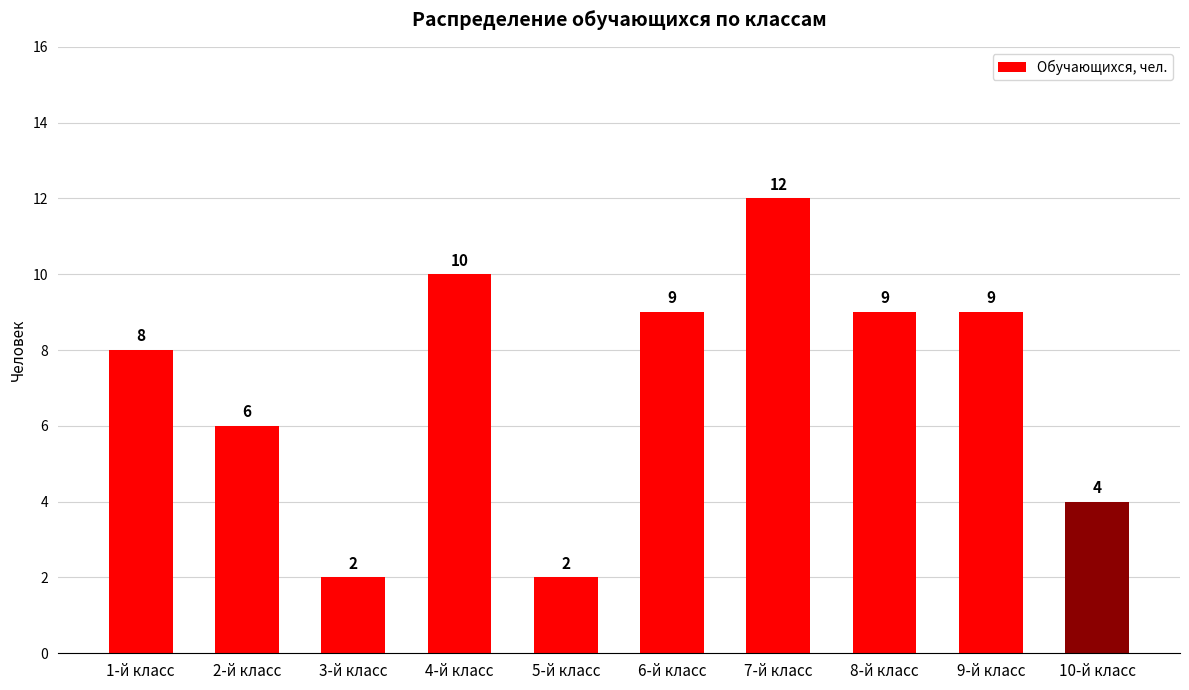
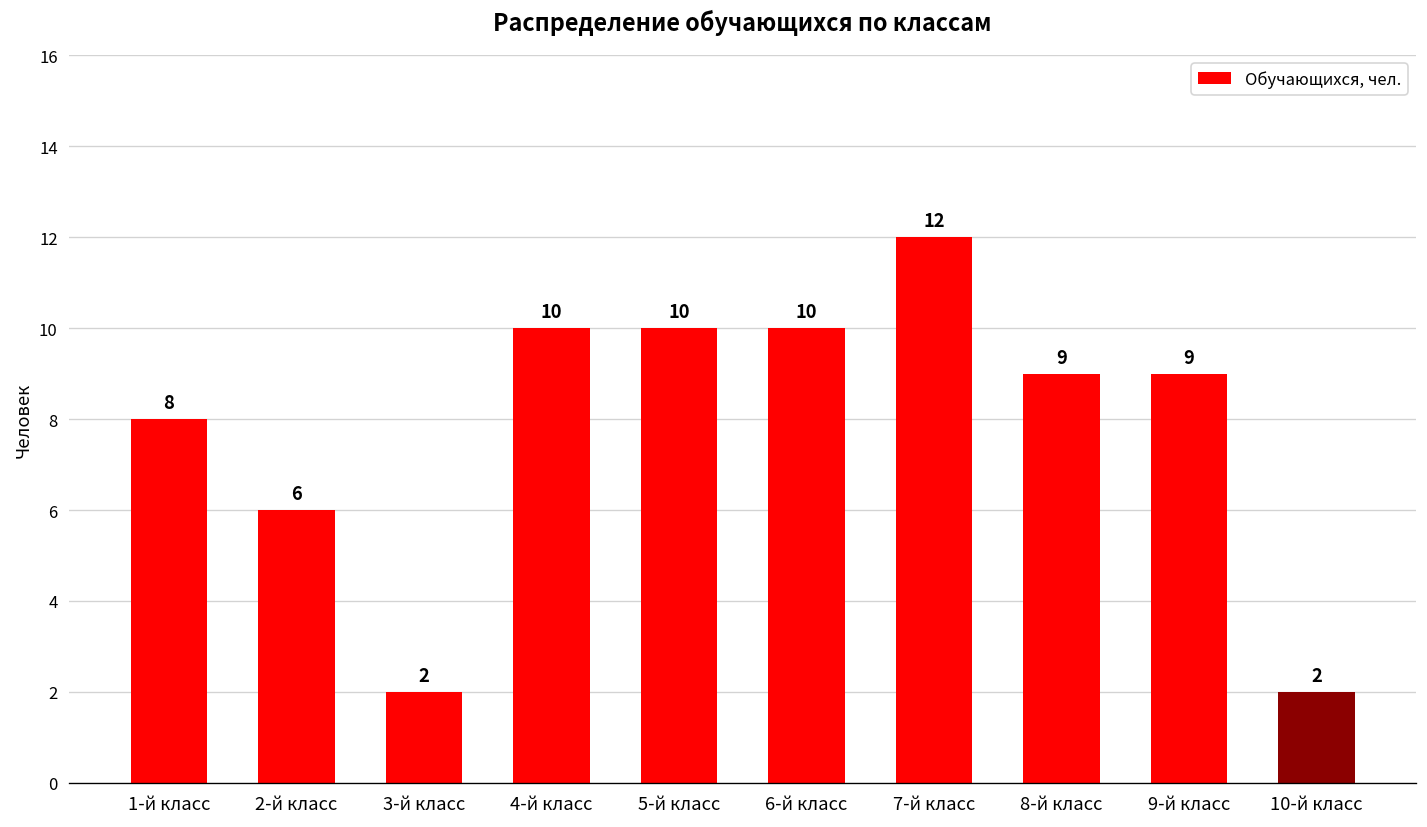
  {
    "1-й класс": 8,
    "2-й класс": 6,
    "3-й класс": 2,
    "4-й класс": 10,
-   "5-й класс": 2,
-   "6-й класс": 9,
+   "5-й класс": 10,
+   "6-й класс": 10,
    "7-й класс": 12,
    "8-й класс": 9,
    "9-й класс": 9,
-   "10-й класс": 4
+   "10-й класс": 2
  }
